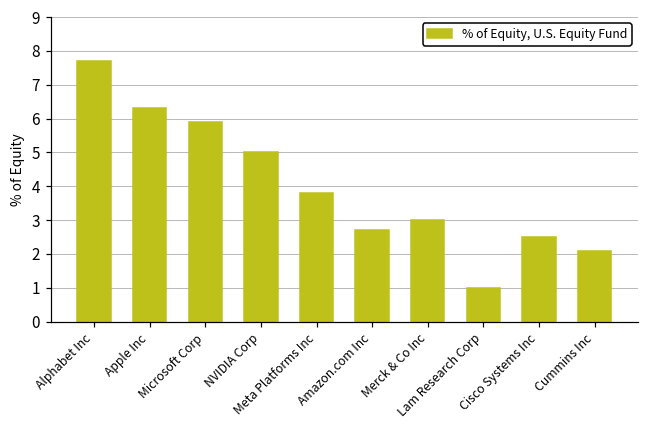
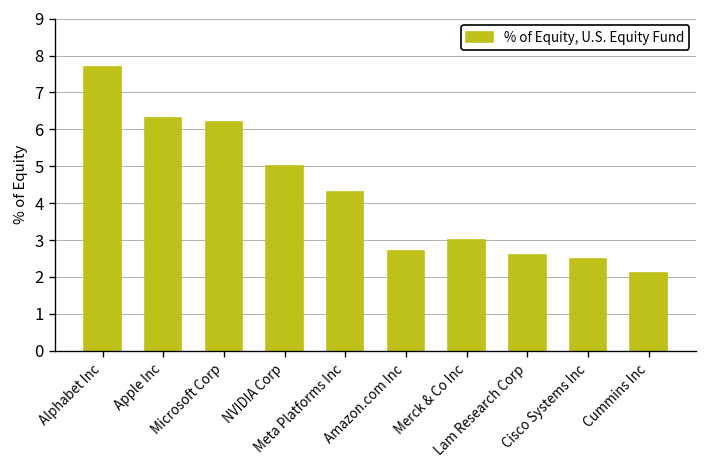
  {
    "Alphabet Inc": 7.7,
    "Apple Inc": 6.3,
-   "Microsoft Corp": 5.9,
+   "Microsoft Corp": 6.2,
    "NVIDIA Corp": 5.0,
-   "Meta Platforms Inc": 3.8,
+   "Meta Platforms Inc": 4.3,
    "Amazon.com Inc": 2.7,
    "Merck & Co Inc": 3.0,
-   "Lam Research Corp": 1.0,
+   "Lam Research Corp": 2.6,
    "Cisco Systems Inc": 2.5,
    "Cummins Inc": 2.1
  }
